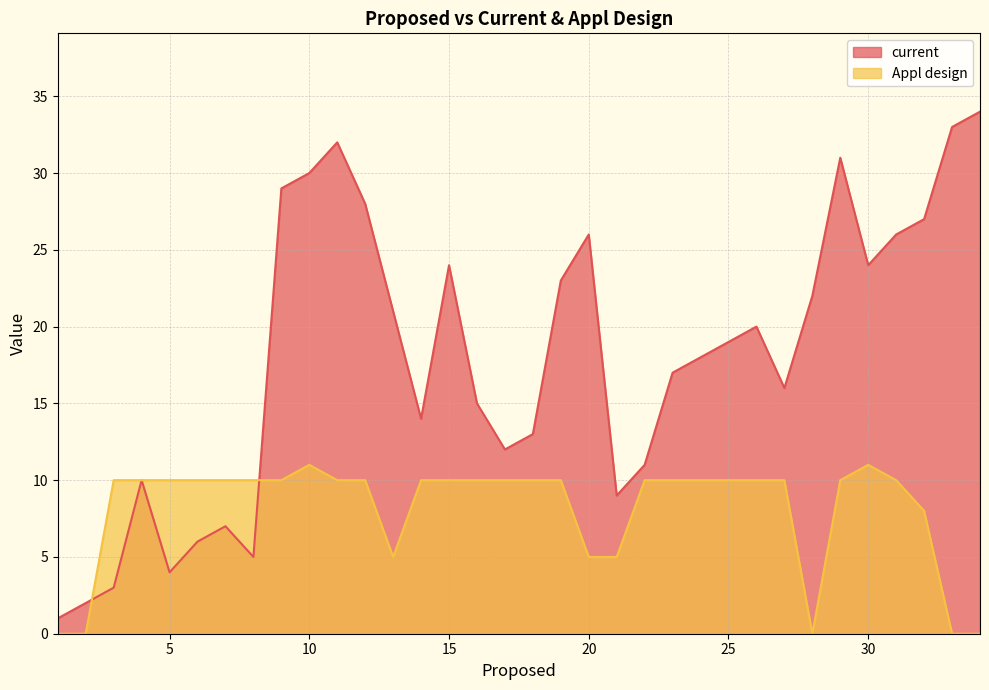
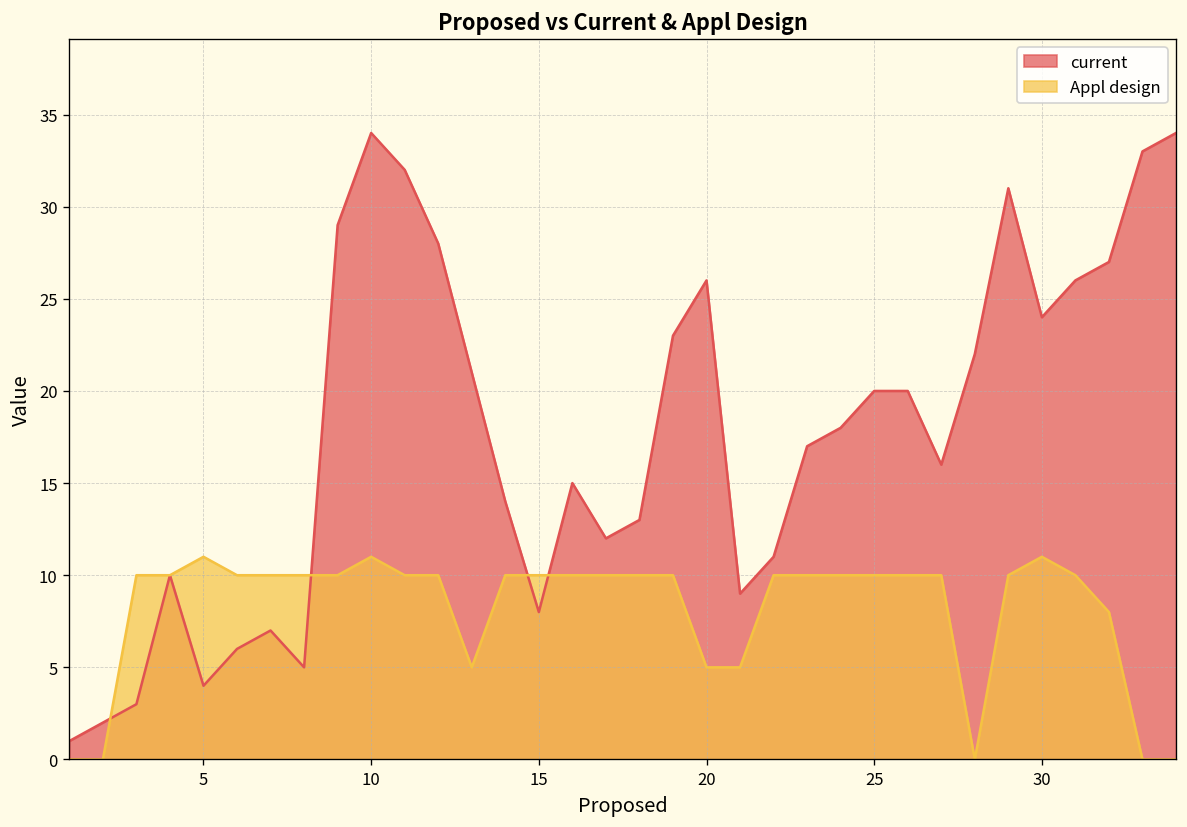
  {
    "current": {
      "5": 4,
-     "10": 30,
-     "15": 24,
+     "10": 34,
+     "15": 8,
      "20": 26,
-     "25": 19,
+     "25": 20,
      "30": 24
    },
    "Appl design": {
-     "5": 10,
+     "5": 11,
      "10": 11,
      "15": 10,
      "20": 5,
      "25": 10,
      "30": 11
    }
  }
